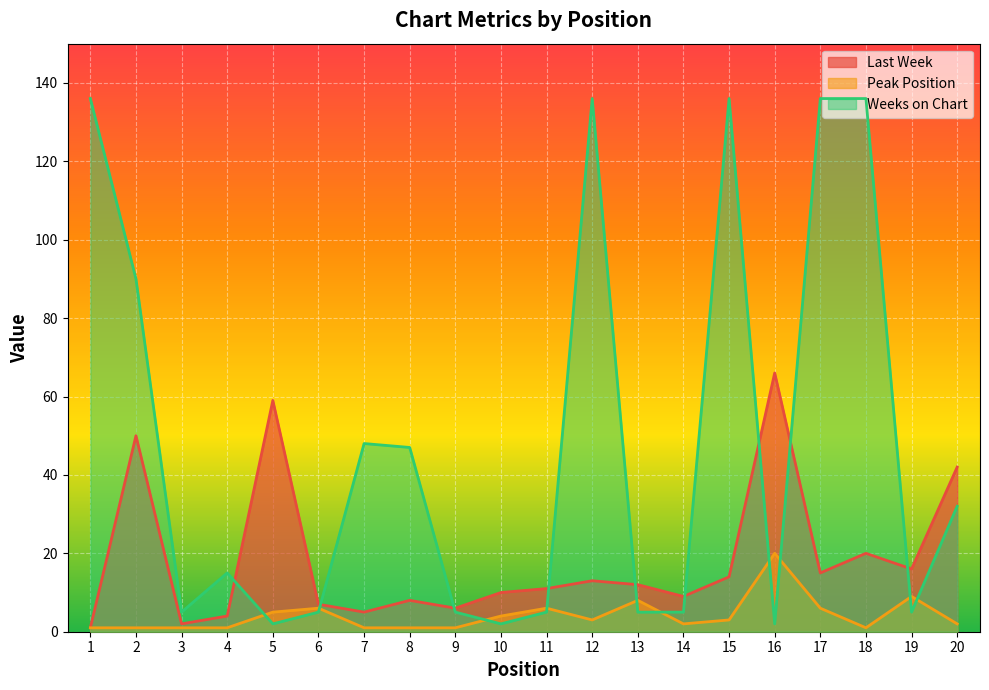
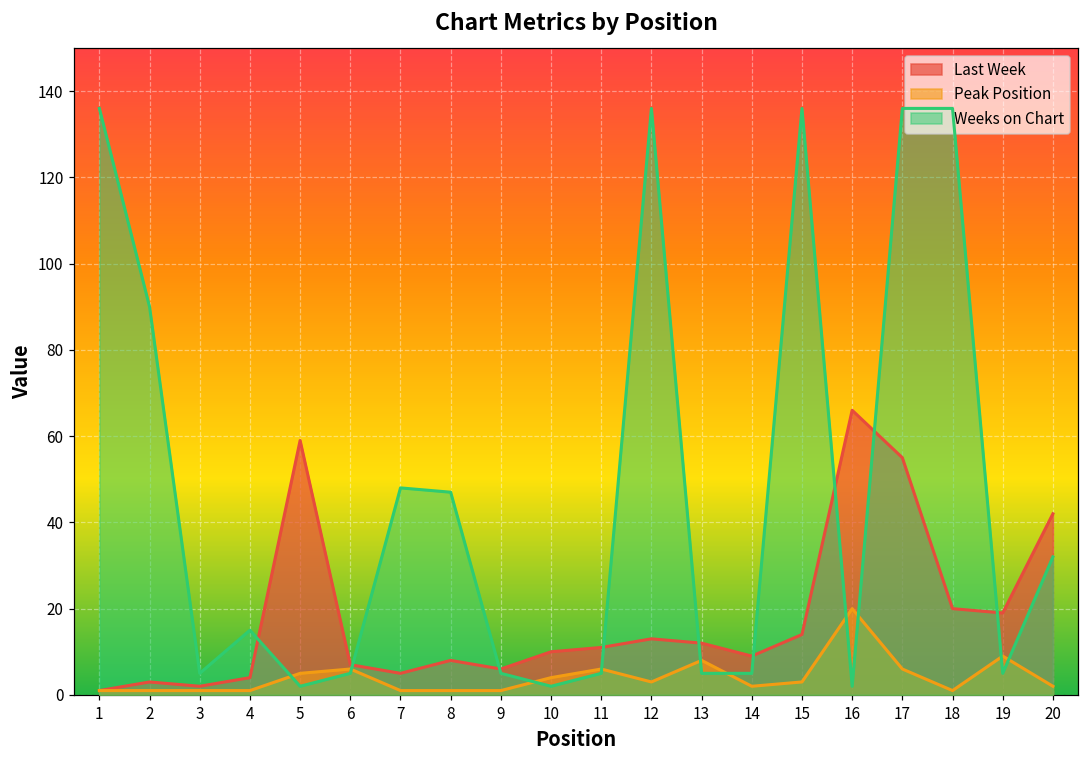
  {
    "Last Week": {
-     "2": 50,
+     "2": 3,
      "3": 2,
      "4": 4,
      "5": 59,
      "6": 7,
      "7": 5,
      "8": 8,
      "9": 6,
      "10": 10,
      "11": 11,
      "12": 13,
      "13": 12,
      "14": 9,
      "15": 14,
      "16": 66,
-     "17": 15,
+     "17": 55,
      "18": 20,
-     "19": 16,
+     "19": 19,
      "20": 42
    },
    "Peak Position": {
      "2": 1,
      "3": 1,
      "4": 1,
      "5": 5,
      "6": 6,
      "7": 1,
      "8": 1,
      "9": 1,
      "10": 4,
      "11": 6,
      "12": 3,
      "13": 8,
      "14": 2,
      "15": 3,
      "16": 20,
      "17": 6,
      "18": 1,
      "19": 9,
      "20": 2
    },
    "Weeks on Chart": {
      "1": 136,
      "2": 90,
      "3": 5,
      "4": 15,
      "5": 2,
      "6": 5,
      "7": 48,
      "8": 47,
      "9": 5,
      "10": 2,
      "11": 5,
      "12": 136,
      "13": 5,
      "14": 5,
      "15": 136,
      "16": 2,
      "17": 136,
      "19": 5,
      "20": 32
    }
  }
